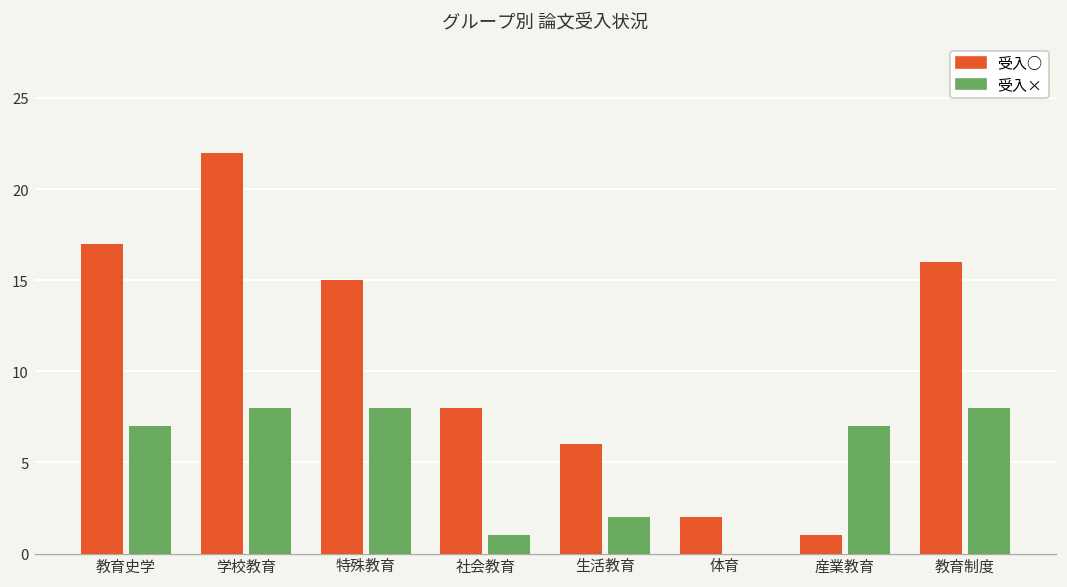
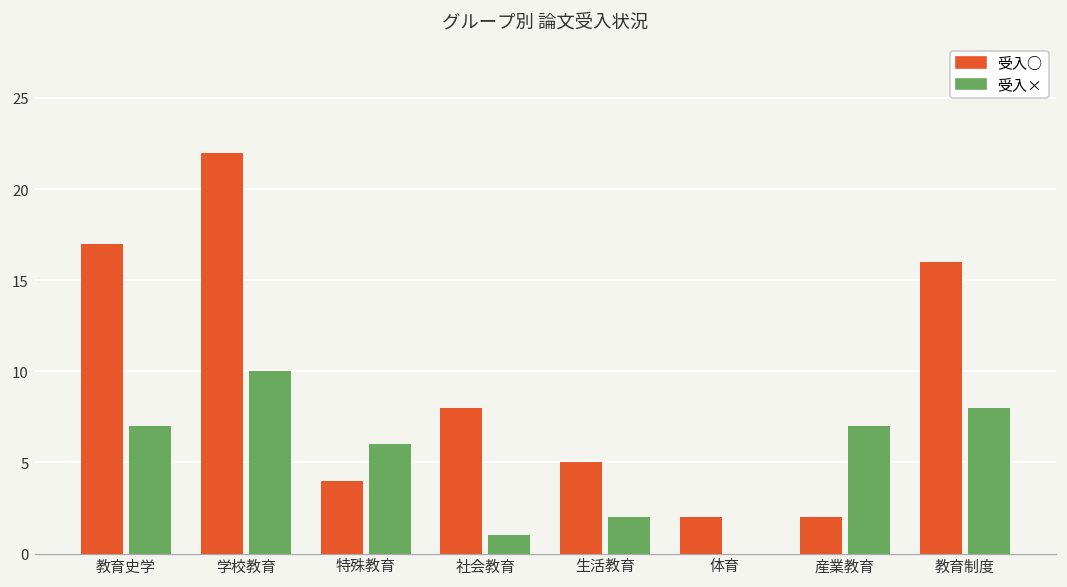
  {
    "受入○": {
      "教育史学": 17,
      "学校教育": 22,
-     "特殊教育": 15,
+     "特殊教育": 4,
      "社会教育": 8,
-     "生活教育": 6,
+     "生活教育": 5,
      "体育": 2,
-     "産業教育": 1,
+     "産業教育": 2,
      "教育制度": 16
    },
    "受入×": {
      "教育史学": 7,
-     "学校教育": 8,
-     "特殊教育": 8,
+     "学校教育": 10,
+     "特殊教育": 6,
      "社会教育": 1,
      "生活教育": 2,
      "体育": 0,
      "産業教育": 7,
      "教育制度": 8
    }
  }
